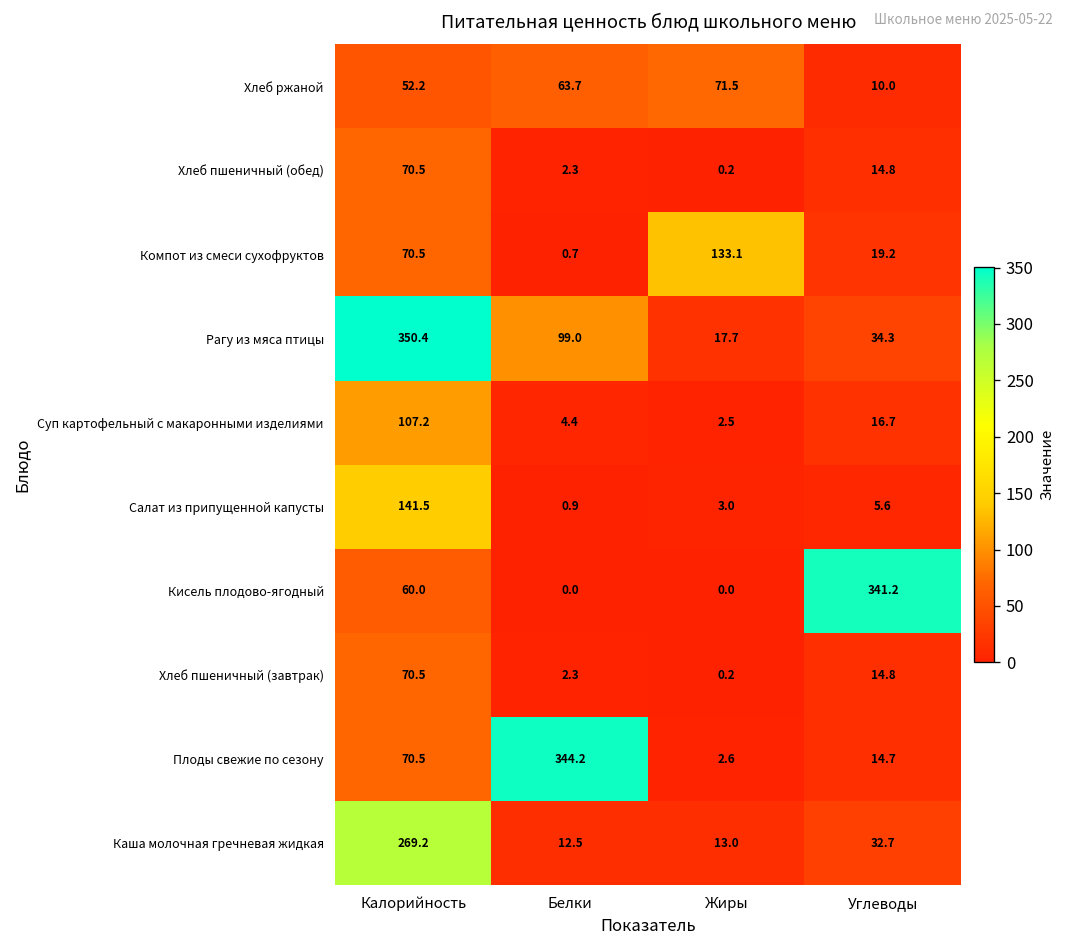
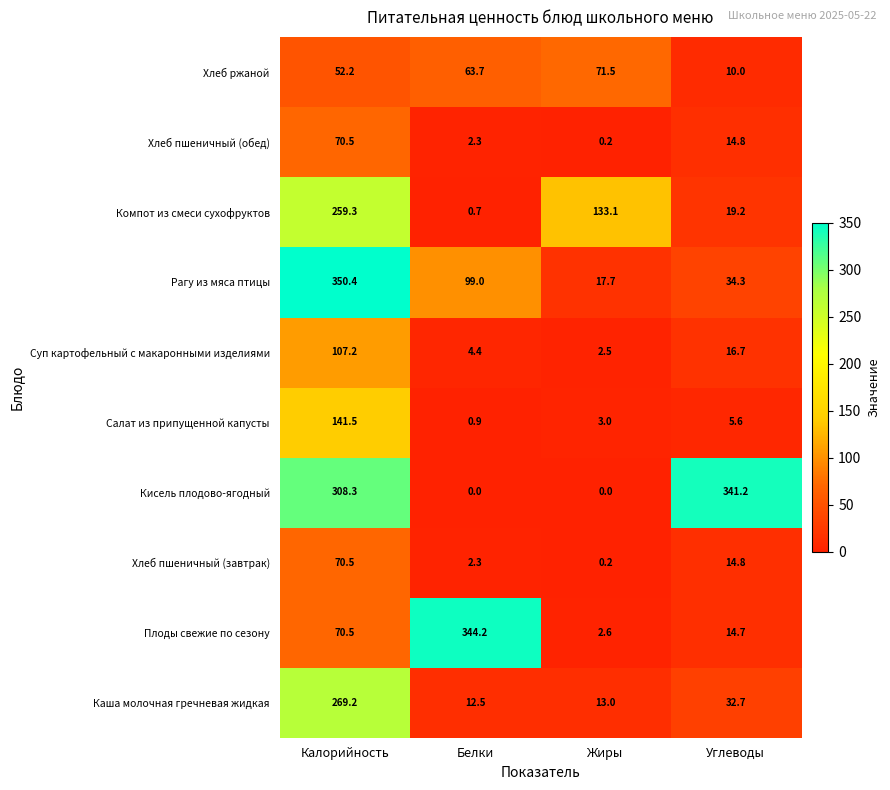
  {
    "Хлеб ржаной": {
      "Калорийность": 52.2,
      "Белки": 63.7,
      "Жиры": 71.5,
      "Углеводы": 10.0
    },
    "Хлеб пшеничный (обед)": {
      "Калорийность": 70.5,
      "Белки": 2.3,
      "Жиры": 0.2,
      "Углеводы": 14.8
    },
    "Компот из смеси сухофруктов": {
-     "Калорийность": 70.5,
+     "Калорийность": 259.3,
      "Белки": 0.7,
      "Жиры": 133.1,
      "Углеводы": 19.2
    },
    "Рагу из мяса птицы": {
      "Калорийность": 350.4,
      "Белки": 99.0,
      "Жиры": 17.7,
      "Углеводы": 34.3
    },
    "Суп картофельный с макаронными изделиями": {
      "Калорийность": 107.2,
      "Белки": 4.4,
      "Жиры": 2.5,
      "Углеводы": 16.7
    },
    "Салат из припущенной капусты": {
      "Калорийность": 141.5,
      "Белки": 0.9,
      "Жиры": 3.0,
      "Углеводы": 5.6
    },
    "Кисель плодово-ягодный": {
-     "Калорийность": 60.0,
+     "Калорийность": 308.3,
      "Белки": 0.0,
      "Жиры": 0.0,
      "Углеводы": 341.2
    },
    "Хлеб пшеничный (завтрак)": {
      "Калорийность": 70.5,
      "Белки": 2.3,
      "Жиры": 0.2,
      "Углеводы": 14.8
    },
    "Плоды свежие по сезону": {
      "Калорийность": 70.5,
      "Белки": 344.2,
      "Жиры": 2.6,
      "Углеводы": 14.7
    },
    "Каша молочная гречневая жидкая": {
      "Калорийность": 269.2,
      "Белки": 12.5,
      "Жиры": 13.0,
      "Углеводы": 32.7
    }
  }
